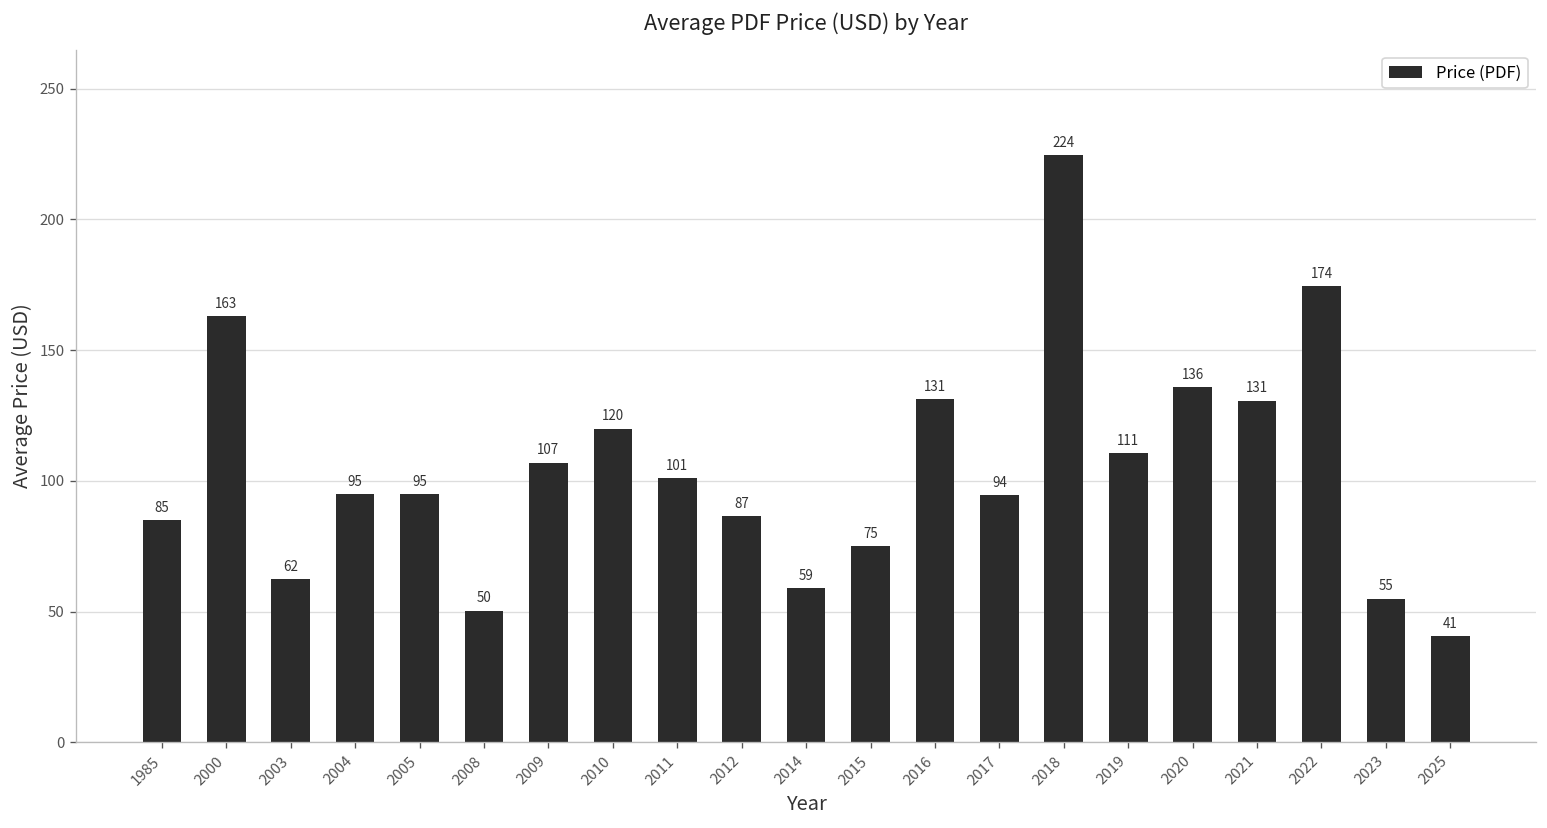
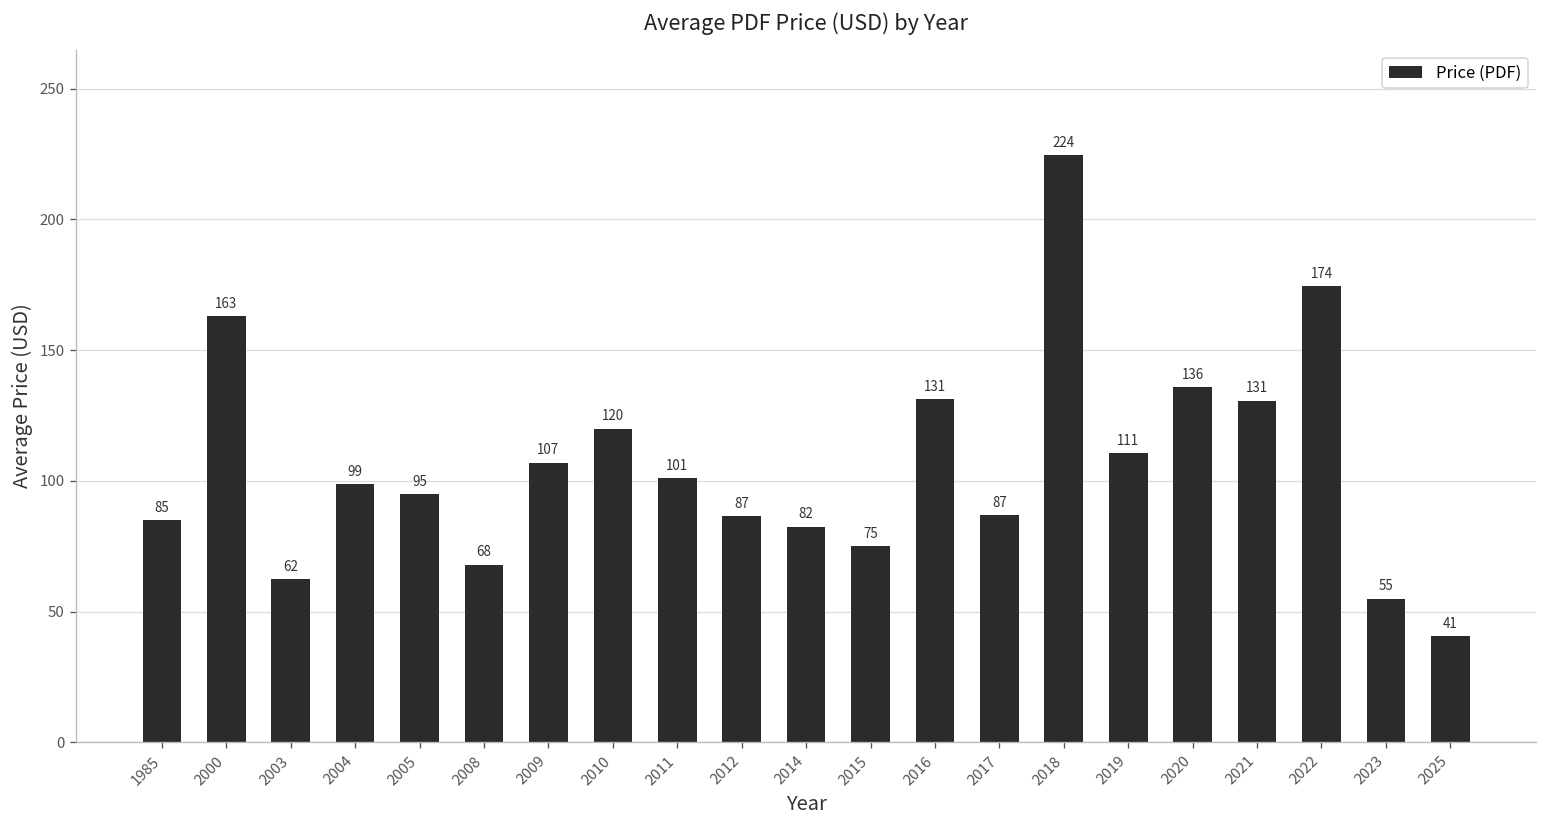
  {
    "1985": 85,
    "2000": 163,
    "2003": 62,
-   "2004": 95,
+   "2004": 99,
    "2005": 95,
-   "2008": 50,
+   "2008": 68,
    "2009": 107,
    "2010": 120,
    "2011": 101,
    "2012": 87,
-   "2014": 59,
+   "2014": 82,
    "2015": 75,
    "2016": 131,
-   "2017": 94,
+   "2017": 87,
    "2018": 224,
    "2019": 111,
    "2020": 136,
    "2021": 131,
    "2022": 174,
    "2023": 55,
    "2025": 41
  }
